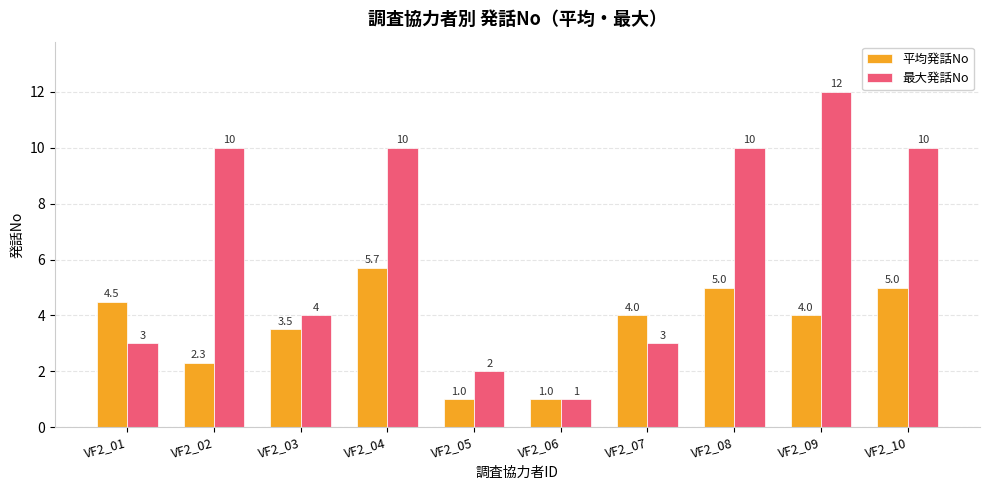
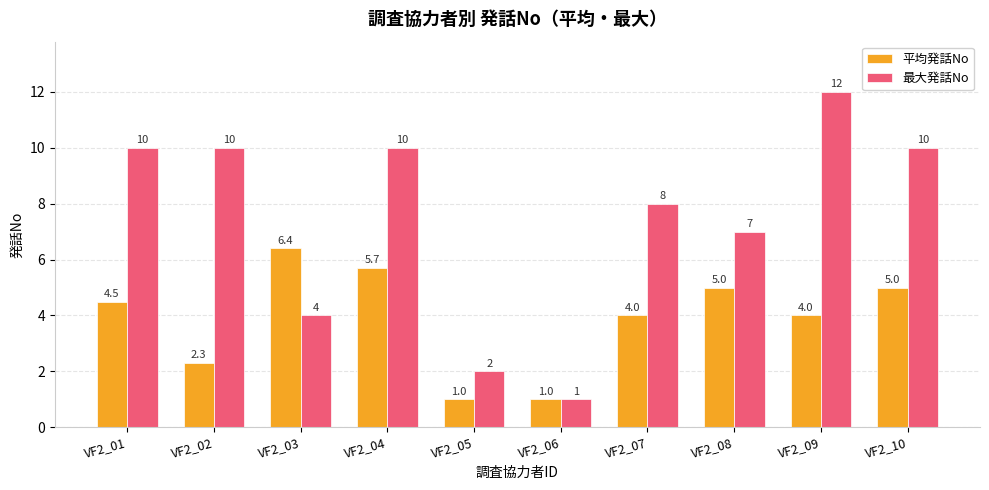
  {
    "平均発話No": {
      "VF2_01": 4.5,
      "VF2_02": 2.3,
-     "VF2_03": 3.5,
+     "VF2_03": 6.4,
      "VF2_04": 5.7,
      "VF2_05": 1.0,
      "VF2_06": 1.0,
      "VF2_07": 4.0,
      "VF2_08": 5.0,
      "VF2_09": 4.0,
      "VF2_10": 5.0
    },
    "最大発話No": {
-     "VF2_01": 3,
+     "VF2_01": 10,
      "VF2_02": 10,
      "VF2_03": 4,
      "VF2_04": 10,
      "VF2_05": 2,
      "VF2_06": 1,
-     "VF2_07": 3,
-     "VF2_08": 10,
+     "VF2_07": 8,
+     "VF2_08": 7,
      "VF2_09": 12,
      "VF2_10": 10
    }
  }
